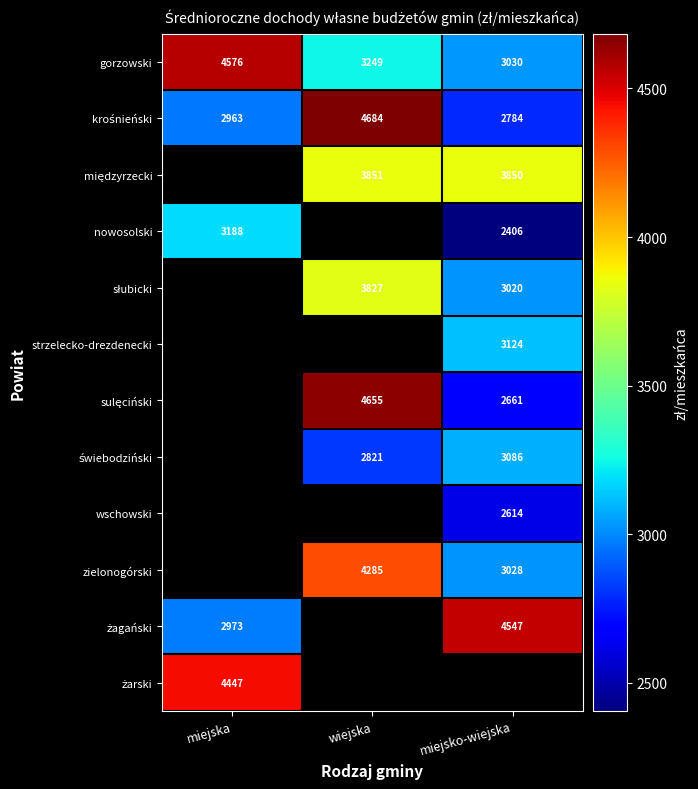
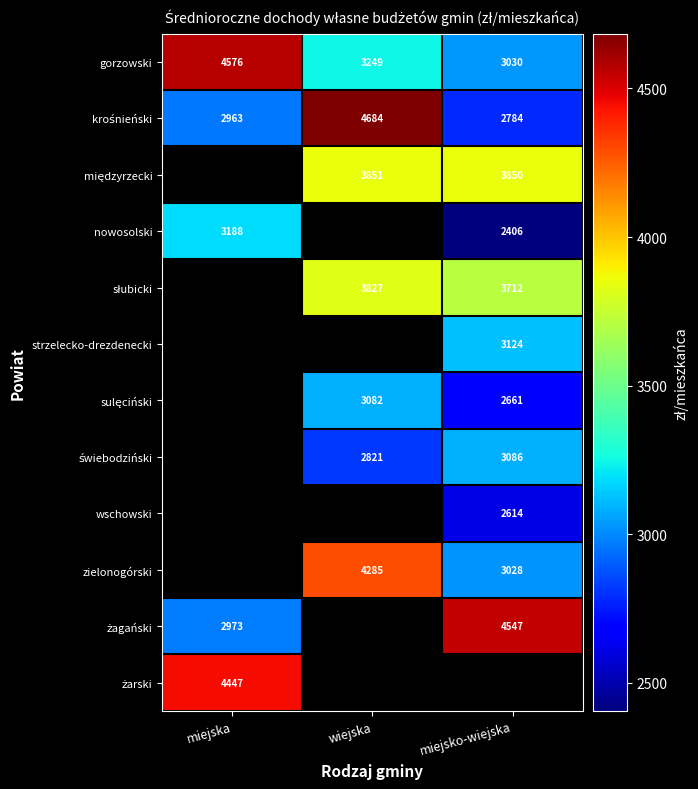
  {
    "gorzowski": {
      "miejska": 4576,
      "wiejska": 3249,
      "miejsko-wiejska": 3030
    },
    "krośnieński": {
      "miejska": 2963,
      "wiejska": 4684,
      "miejsko-wiejska": 2784
    },
    "międzyrzecki": {
      "wiejska": 3851,
      "miejsko-wiejska": 3850
    },
    "nowosolski": {
      "miejska": 3188,
      "miejsko-wiejska": 2406
    },
    "słubicki": {
      "wiejska": 3827,
-     "miejsko-wiejska": 3020
+     "miejsko-wiejska": 3712
    },
    "strzelecko-drezdenecki": {
      "miejsko-wiejska": 3124
    },
    "sulęciński": {
-     "wiejska": 4655,
+     "wiejska": 3082,
      "miejsko-wiejska": 2661
    },
    "świebodziński": {
      "wiejska": 2821,
      "miejsko-wiejska": 3086
    },
    "wschowski": {
      "miejsko-wiejska": 2614
    },
    "zielonogórski": {
      "wiejska": 4285,
      "miejsko-wiejska": 3028
    },
    "żagański": {
      "miejska": 2973,
      "miejsko-wiejska": 4547
    },
    "żarski": {
      "miejska": 4447
    }
  }
